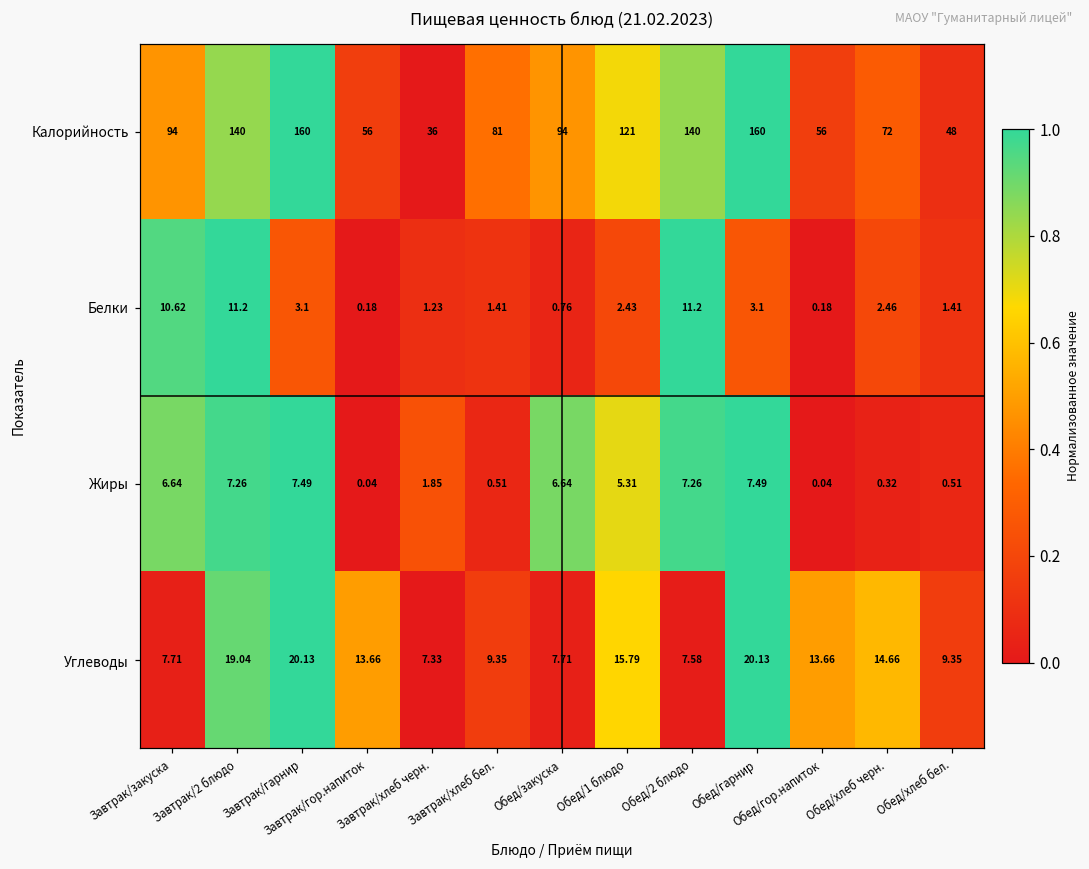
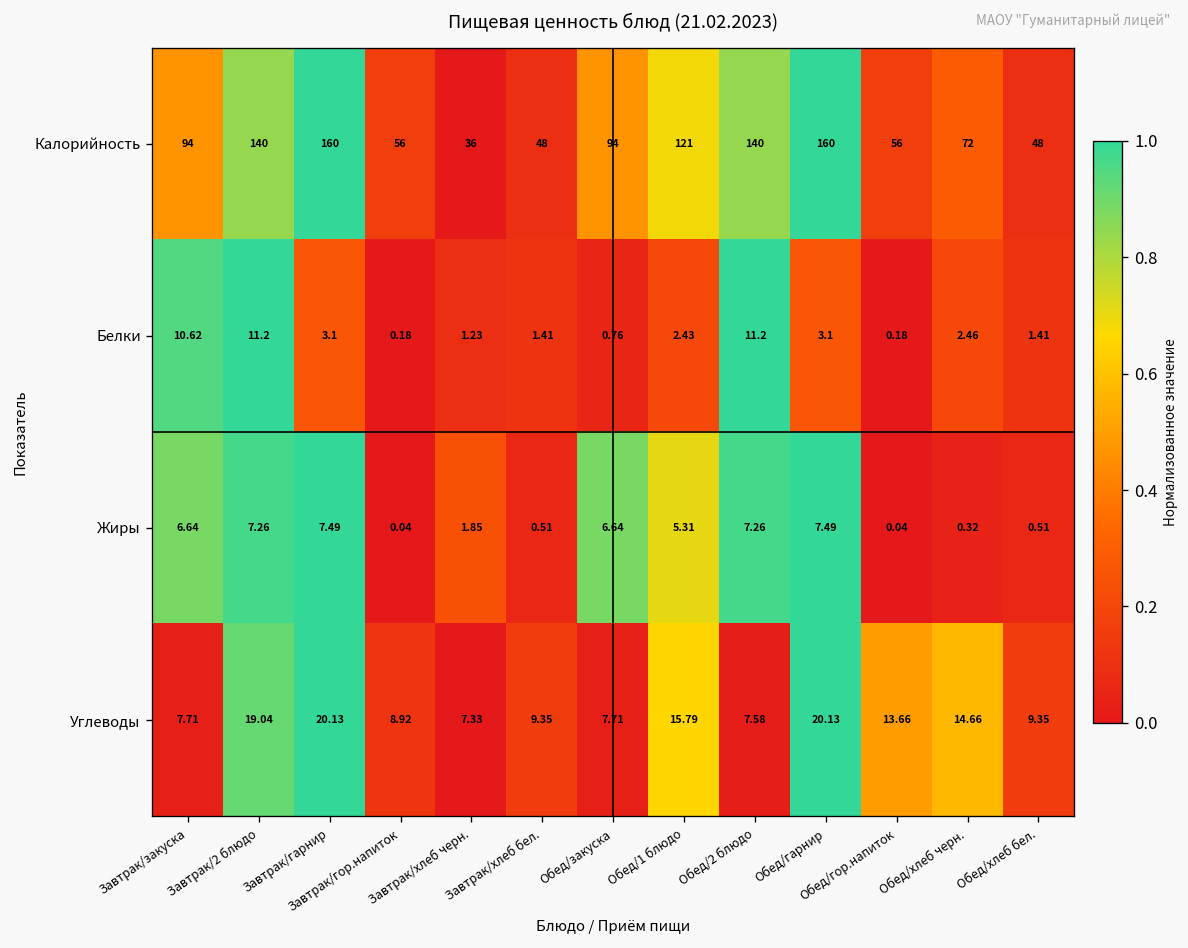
  {
    "Калорийность": {
      "Завтрак/закуска": 94,
      "Завтрак/2 блюдо": 140,
      "Завтрак/гарнир": 160,
      "Завтрак/гор.напиток": 56,
      "Завтрак/хлеб черн.": 36,
-     "Завтрак/хлеб бел.": 81,
+     "Завтрак/хлеб бел.": 48,
      "Обед/закуска": 94,
      "Обед/1 блюдо": 121,
      "Обед/2 блюдо": 140,
      "Обед/гарнир": 160,
      "Обед/гор.напиток": 56,
      "Обед/хлеб черн.": 72,
      "Обед/хлеб бел.": 48
    },
    "Белки": {
      "Завтрак/закуска": 10.62,
      "Завтрак/2 блюдо": 11.2,
      "Завтрак/гарнир": 3.1,
      "Завтрак/гор.напиток": 0.18,
      "Завтрак/хлеб черн.": 1.23,
      "Завтрак/хлеб бел.": 1.41,
      "Обед/закуска": 0.76,
      "Обед/1 блюдо": 2.43,
      "Обед/2 блюдо": 11.2,
      "Обед/гарнир": 3.1,
      "Обед/гор.напиток": 0.18,
      "Обед/хлеб черн.": 2.46,
      "Обед/хлеб бел.": 1.41
    },
    "Жиры": {
      "Завтрак/закуска": 6.64,
      "Завтрак/2 блюдо": 7.26,
      "Завтрак/гарнир": 7.49,
      "Завтрак/гор.напиток": 0.04,
      "Завтрак/хлеб черн.": 1.85,
      "Завтрак/хлеб бел.": 0.51,
      "Обед/закуска": 6.64,
      "Обед/1 блюдо": 5.31,
      "Обед/2 блюдо": 7.26,
      "Обед/гарнир": 7.49,
      "Обед/гор.напиток": 0.04,
      "Обед/хлеб черн.": 0.32,
      "Обед/хлеб бел.": 0.51
    },
    "Углеводы": {
      "Завтрак/закуска": 7.71,
      "Завтрак/2 блюдо": 19.04,
      "Завтрак/гарнир": 20.13,
-     "Завтрак/гор.напиток": 13.66,
+     "Завтрак/гор.напиток": 8.92,
      "Завтрак/хлеб черн.": 7.33,
      "Завтрак/хлеб бел.": 9.35,
      "Обед/закуска": 7.71,
      "Обед/1 блюдо": 15.79,
      "Обед/2 блюдо": 7.58,
      "Обед/гарнир": 20.13,
      "Обед/гор.напиток": 13.66,
      "Обед/хлеб черн.": 14.66,
      "Обед/хлеб бел.": 9.35
    }
  }
